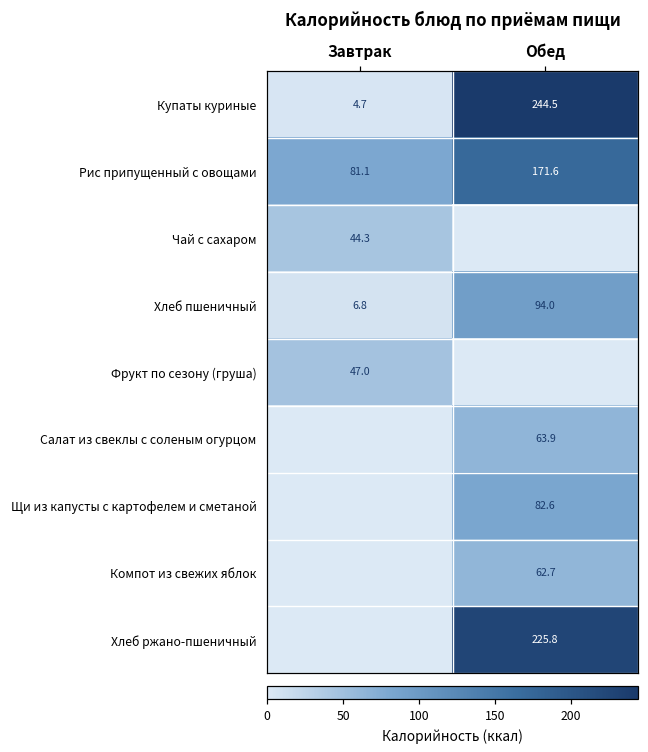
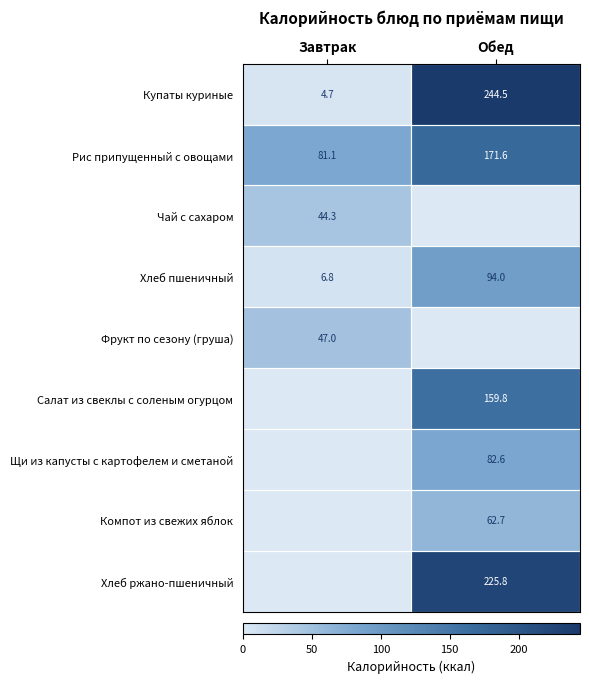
  {
    "Купаты куриные": {
      "Завтрак": 4.7,
      "Обед": 244.5
    },
    "Рис припущенный с овощами": {
      "Завтрак": 81.1,
      "Обед": 171.6
    },
    "Чай с сахаром": {
      "Завтрак": 44.3
    },
    "Хлеб пшеничный": {
      "Завтрак": 6.8,
      "Обед": 94.0
    },
    "Фрукт по сезону (груша)": {
      "Завтрак": 47.0
    },
    "Салат из свеклы с соленым огурцом": {
-     "Обед": 63.9
+     "Обед": 159.8
    },
    "Щи из капусты с картофелем и сметаной": {
      "Обед": 82.6
    },
    "Компот из свежих яблок": {
      "Обед": 62.7
    },
    "Хлеб ржано-пшеничный": {
      "Обед": 225.8
    }
  }
